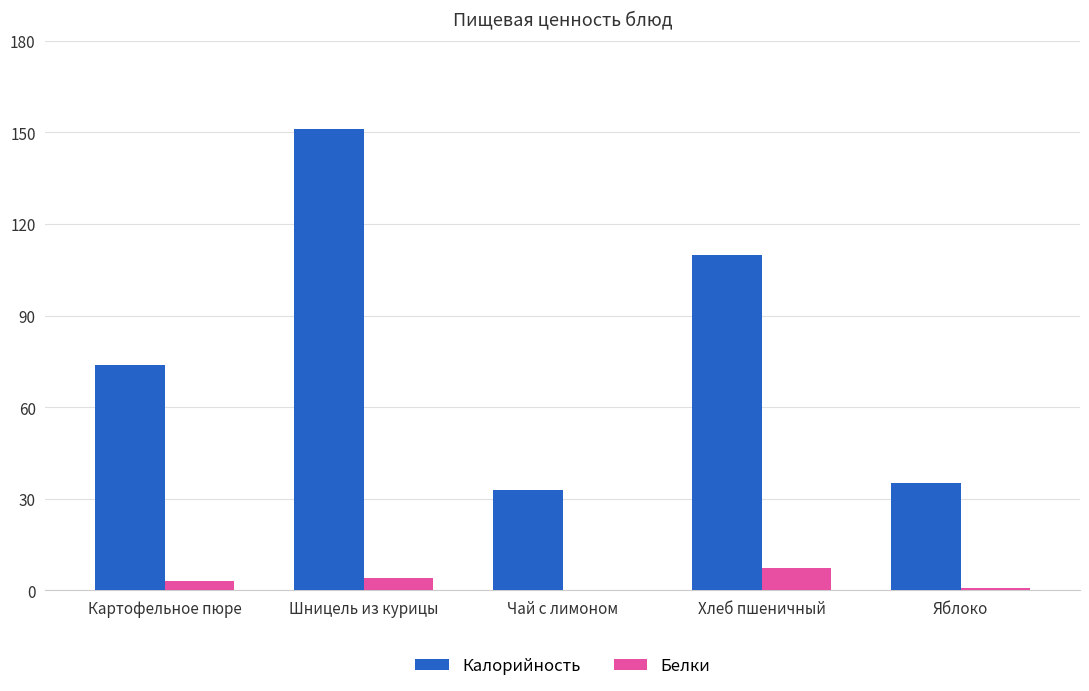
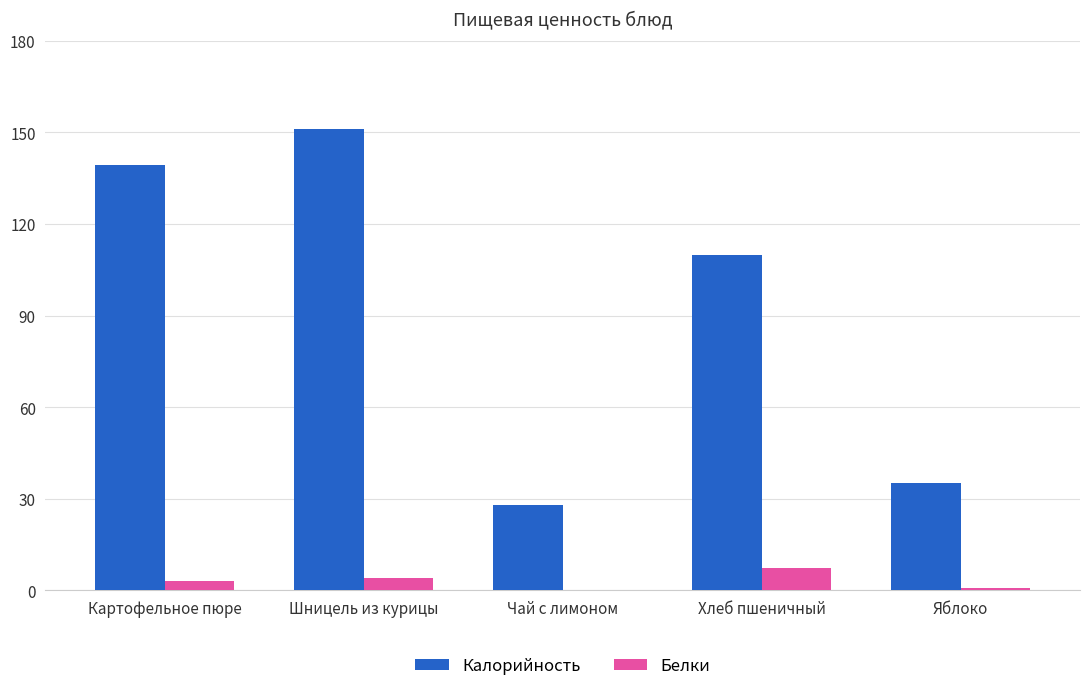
  {
    "Калорийность": {
-     "Картофельное пюре": 74,
+     "Картофельное пюре": 139,
      "Шницель из курицы": 151,
-     "Чай с лимоном": 33,
+     "Чай с лимоном": 28,
      "Хлеб пшеничный": 110,
      "Яблоко": 35
    },
    "Белки": {
      "Картофельное пюре": 3,
      "Шницель из курицы": 4,
      "Хлеб пшеничный": 7
    }
  }
